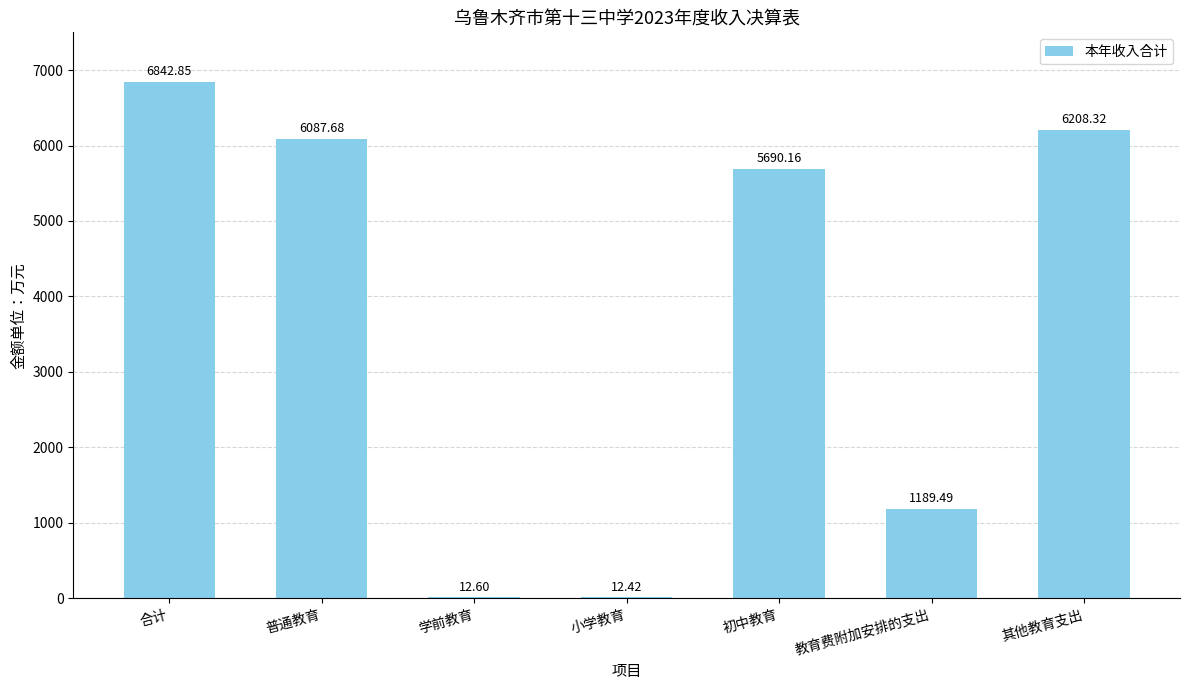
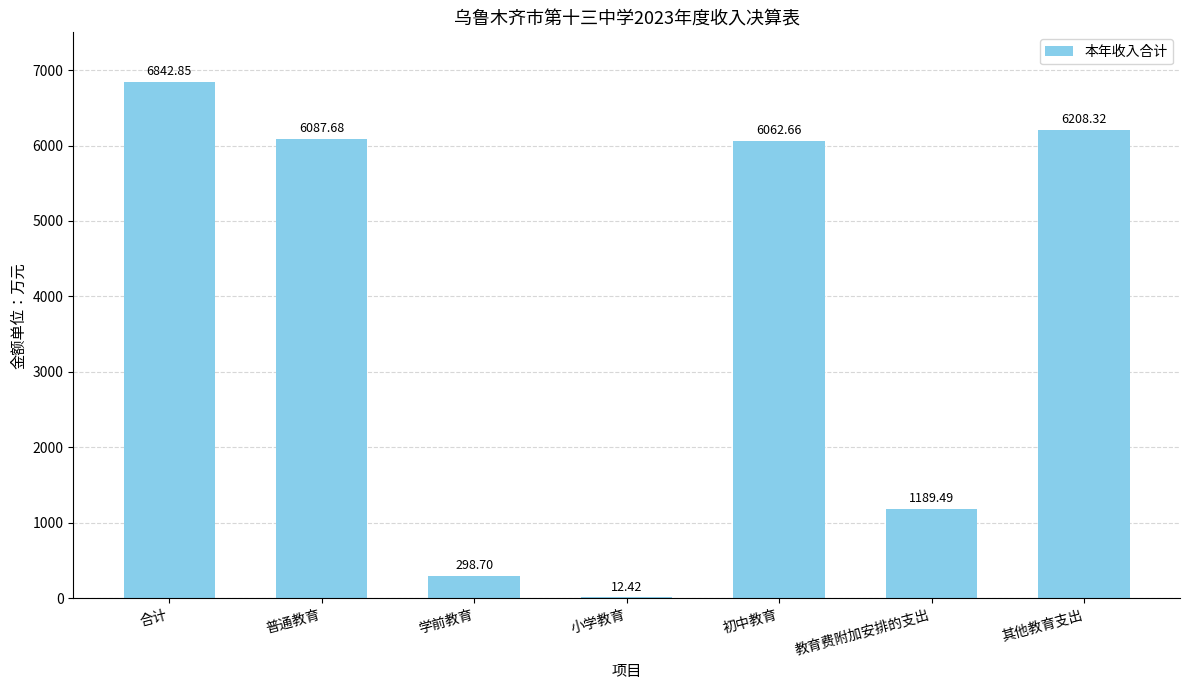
  {
    "合计": 6842.85,
    "普通教育": 6087.68,
-   "学前教育": 12.60,
+   "学前教育": 298.70,
    "小学教育": 12.42,
-   "初中教育": 5690.16,
+   "初中教育": 6062.66,
    "教育费附加安排的支出": 1189.49,
    "其他教育支出": 6208.32
  }
